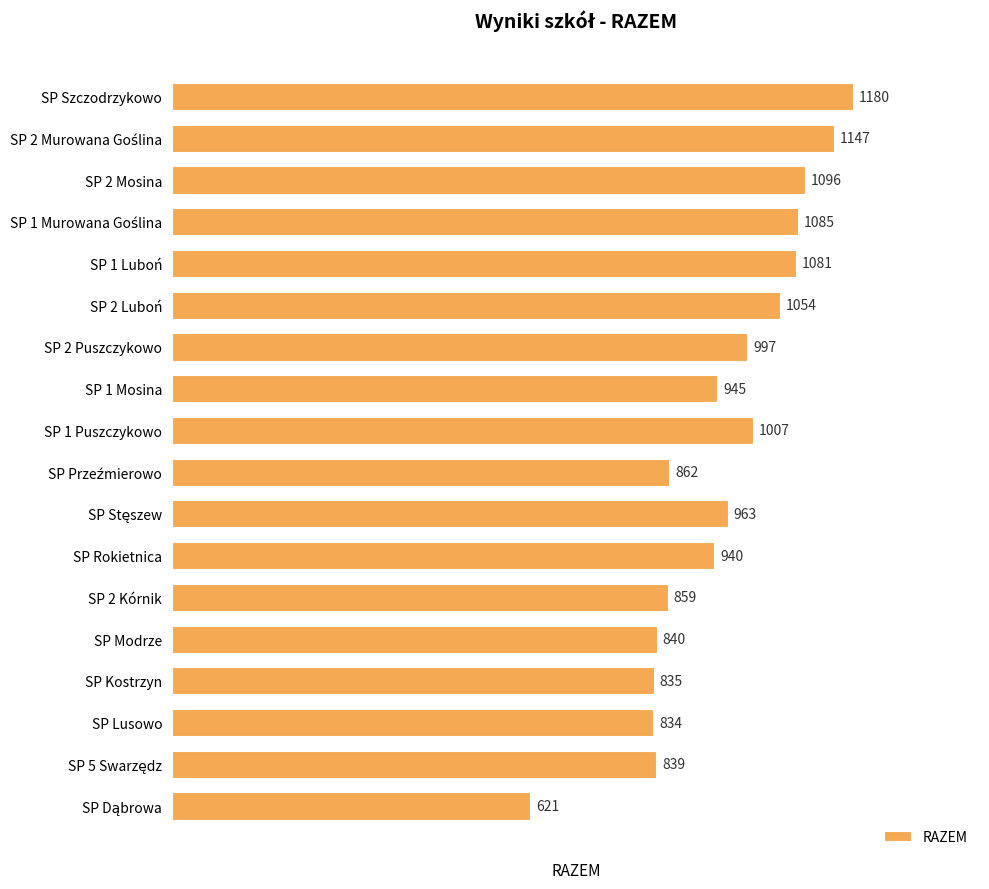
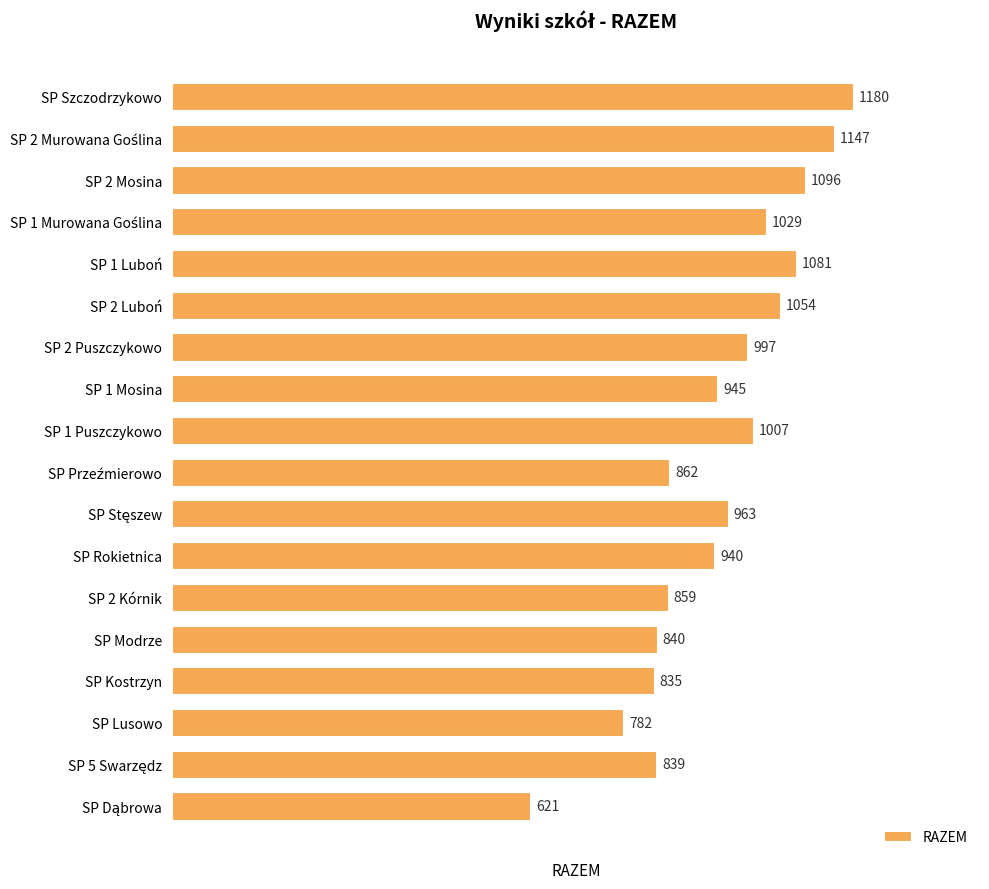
  {
    "SP Szczodrzykowo": 1180,
    "SP 2 Murowana Goślina": 1147,
    "SP 2 Mosina": 1096,
-   "SP 1 Murowana Goślina": 1085,
+   "SP 1 Murowana Goślina": 1029,
    "SP 1 Luboń": 1081,
    "SP 2 Luboń": 1054,
    "SP 2 Puszczykowo": 997,
    "SP 1 Mosina": 945,
    "SP 1 Puszczykowo": 1007,
    "SP Przeźmierowo": 862,
    "SP Stęszew": 963,
    "SP Rokietnica": 940,
    "SP 2 Kórnik": 859,
    "SP Modrze": 840,
    "SP Kostrzyn": 835,
-   "SP Lusowo": 834,
+   "SP Lusowo": 782,
    "SP 5 Swarzędz": 839,
    "SP Dąbrowa": 621
  }
